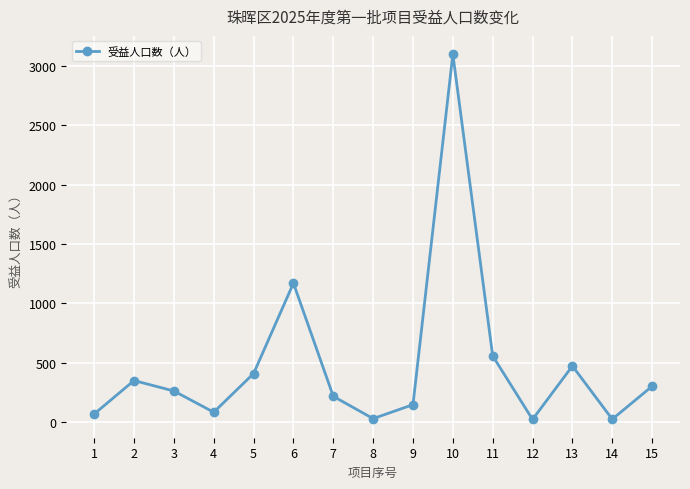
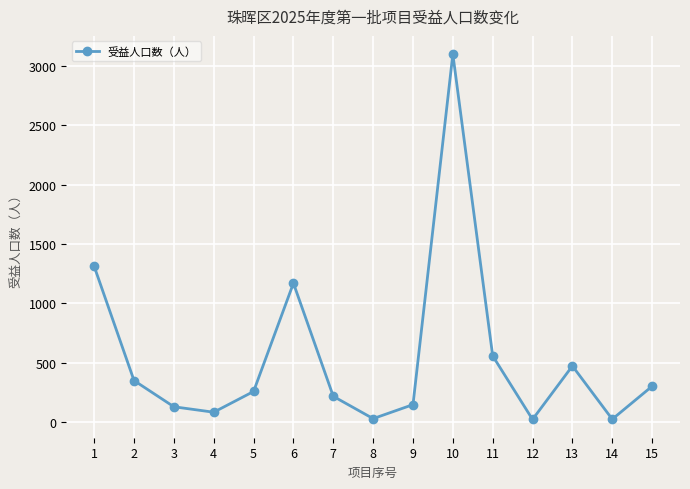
  {
-   "1": 70,
+   "1": 1310,
    "2": 350,
-   "3": 260,
+   "3": 130,
    "4": 80,
-   "5": 410,
+   "5": 260,
    "6": 1170,
    "7": 220,
    "8": 30,
    "9": 150,
    "10": 3100,
    "11": 560,
    "12": 20,
    "13": 470,
    "14": 20,
    "15": 300
  }
